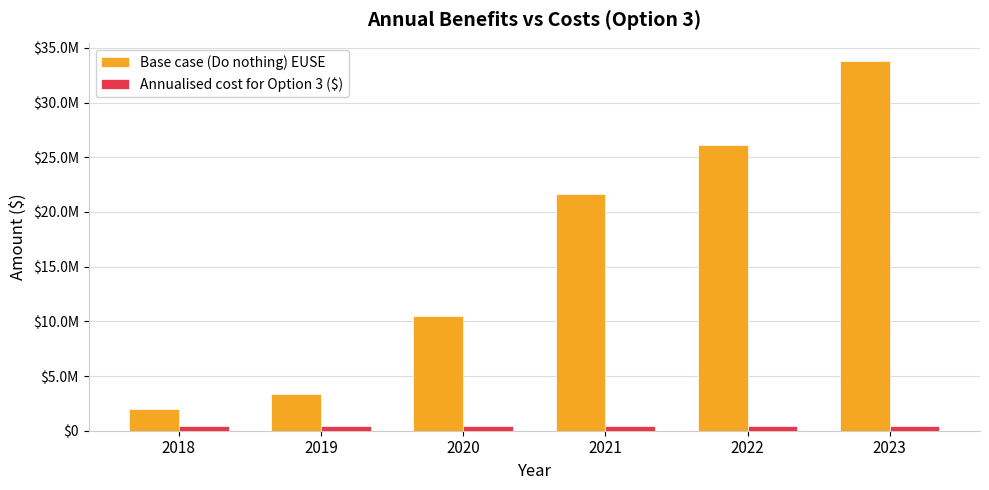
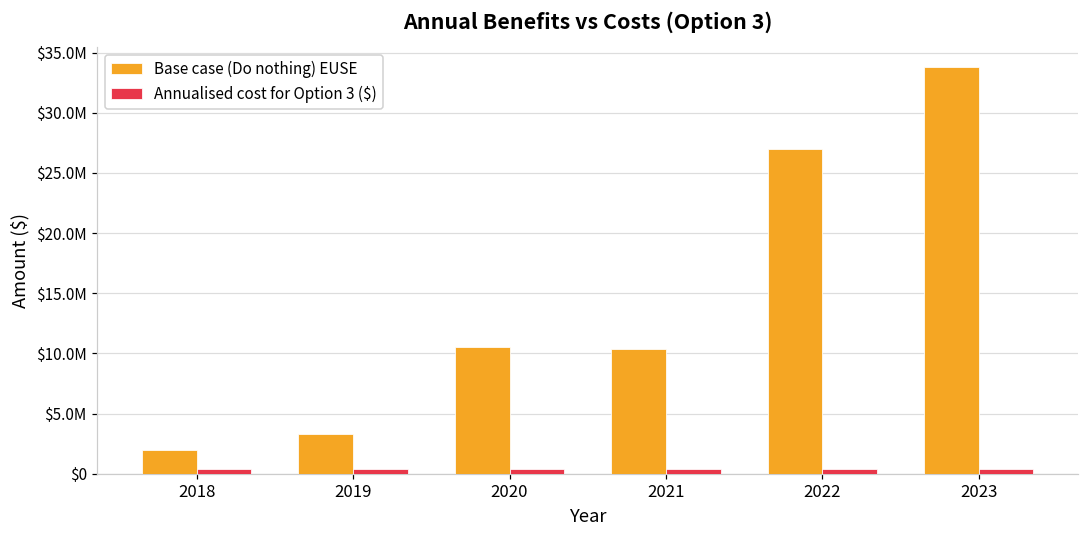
  {
    "Base case (Do nothing) EUSE": {
      "2018": "$2000000",
      "2019": "$3300000",
      "2020": "$10500000",
-     "2021": "$21600000",
-     "2022": "$26100000",
+     "2021": "$10400000",
+     "2022": "$27000000",
      "2023": "$33800000"
    },
    "Annualised cost for Option 3 ($)": {
      "2018": "$400000",
      "2019": "$400000",
      "2020": "$400000",
      "2021": "$400000",
      "2022": "$400000",
      "2023": "$400000"
    }
  }
